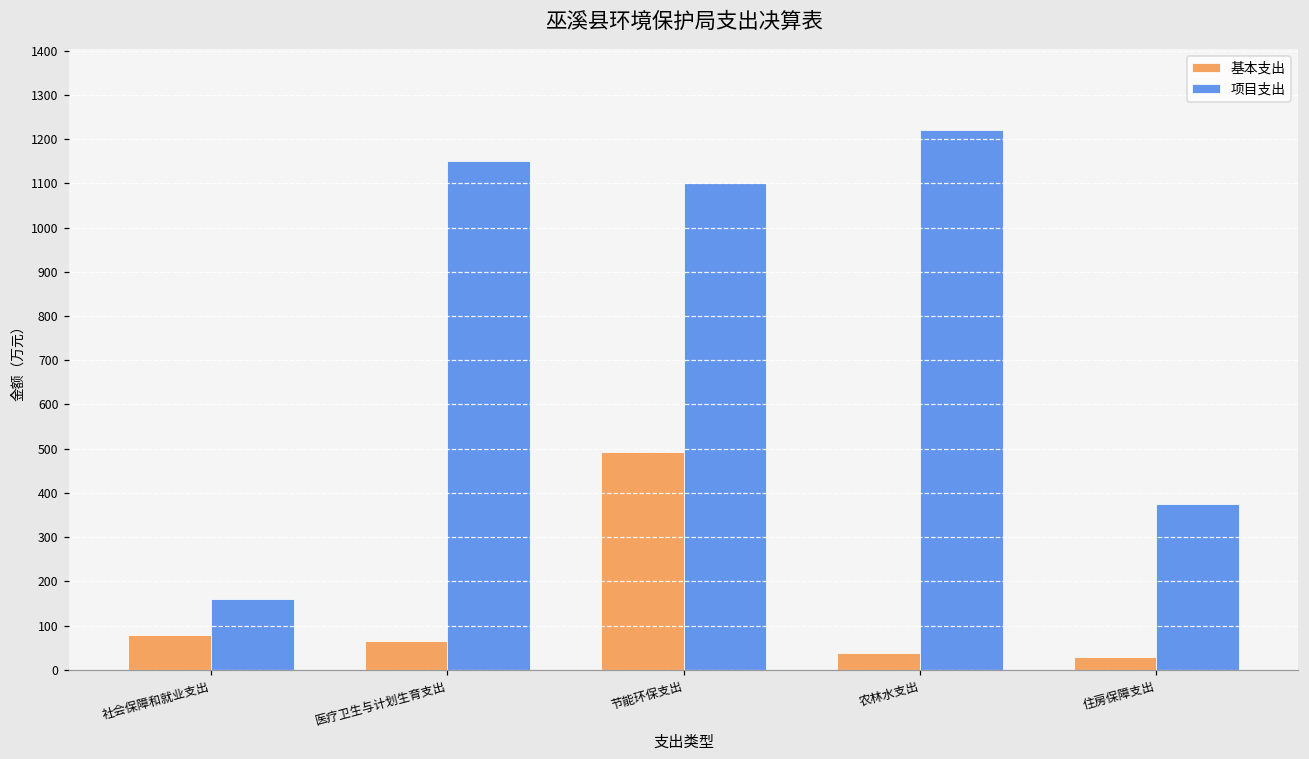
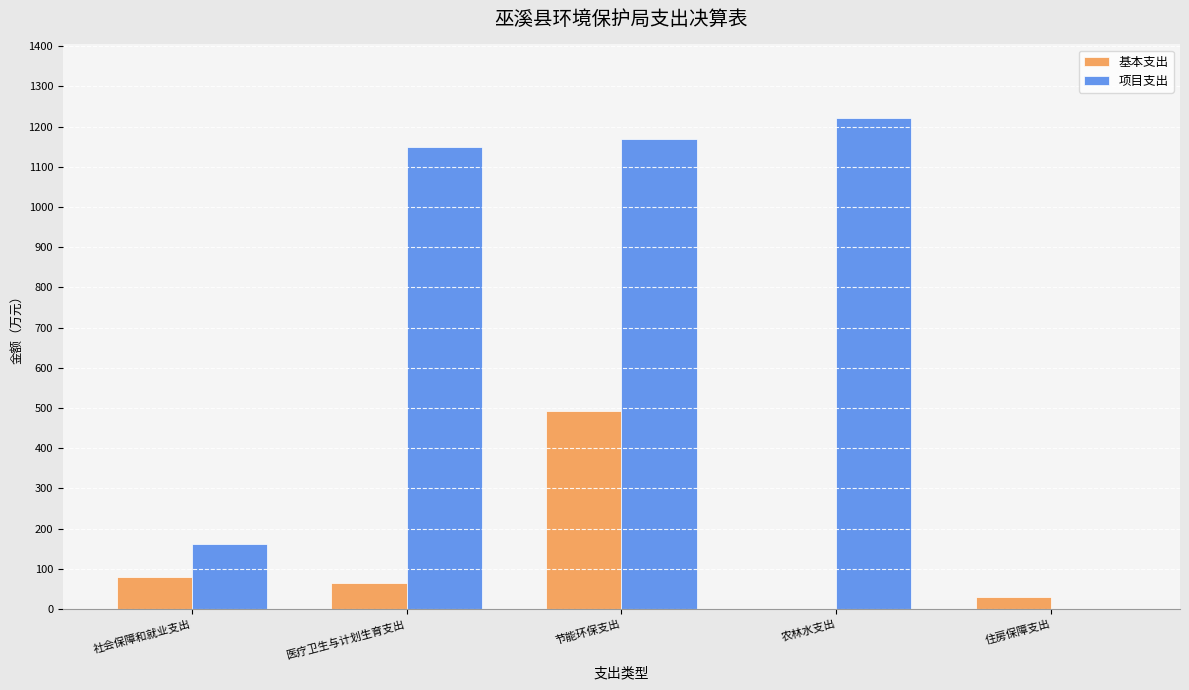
  {
    "基本支出": {
      "社会保障和就业支出": 80,
      "医疗卫生与计划生育支出": 60,
      "节能环保支出": 490,
-     "农林水支出": 40,
+     "农林水支出": 0,
      "住房保障支出": 30
    },
    "项目支出": {
      "社会保障和就业支出": 160,
      "医疗卫生与计划生育支出": 1150,
-     "节能环保支出": 1100,
+     "节能环保支出": 1170,
      "农林水支出": 1220,
-     "住房保障支出": 380
+     "住房保障支出": 0
    }
  }
